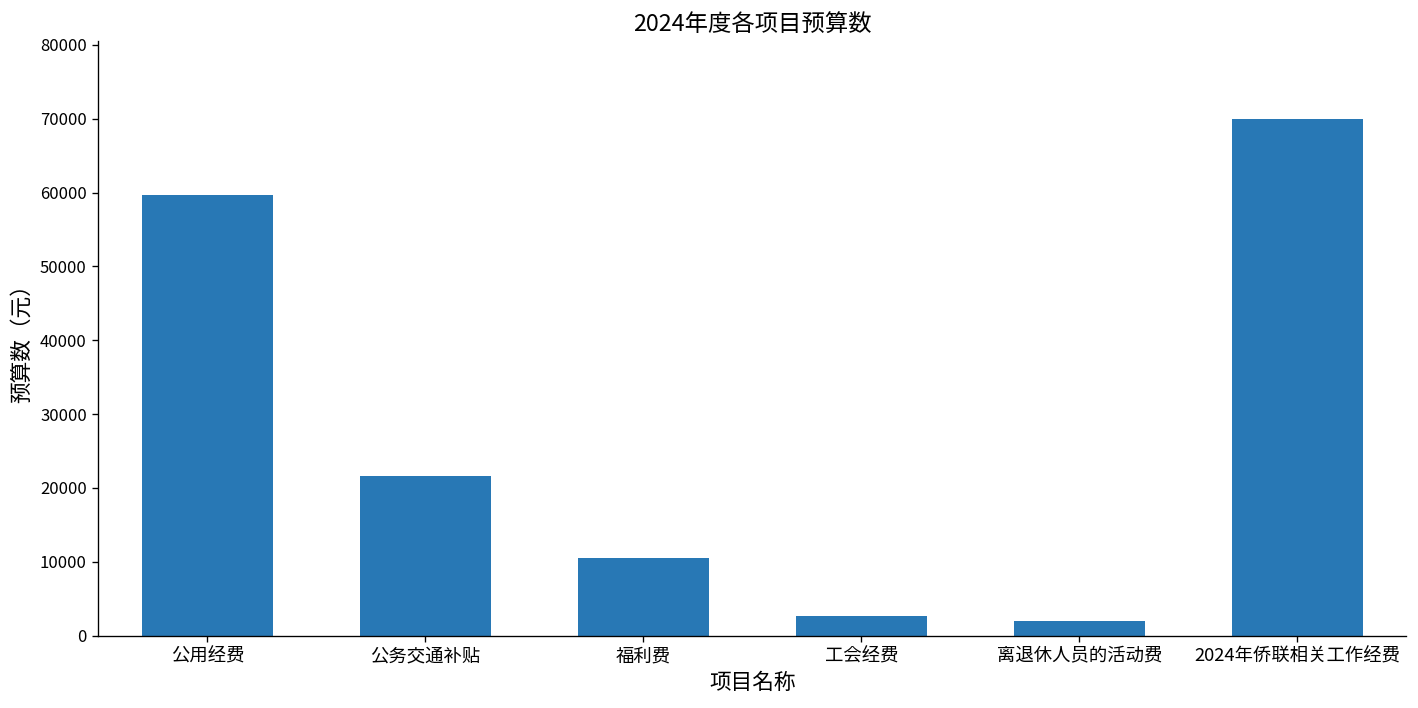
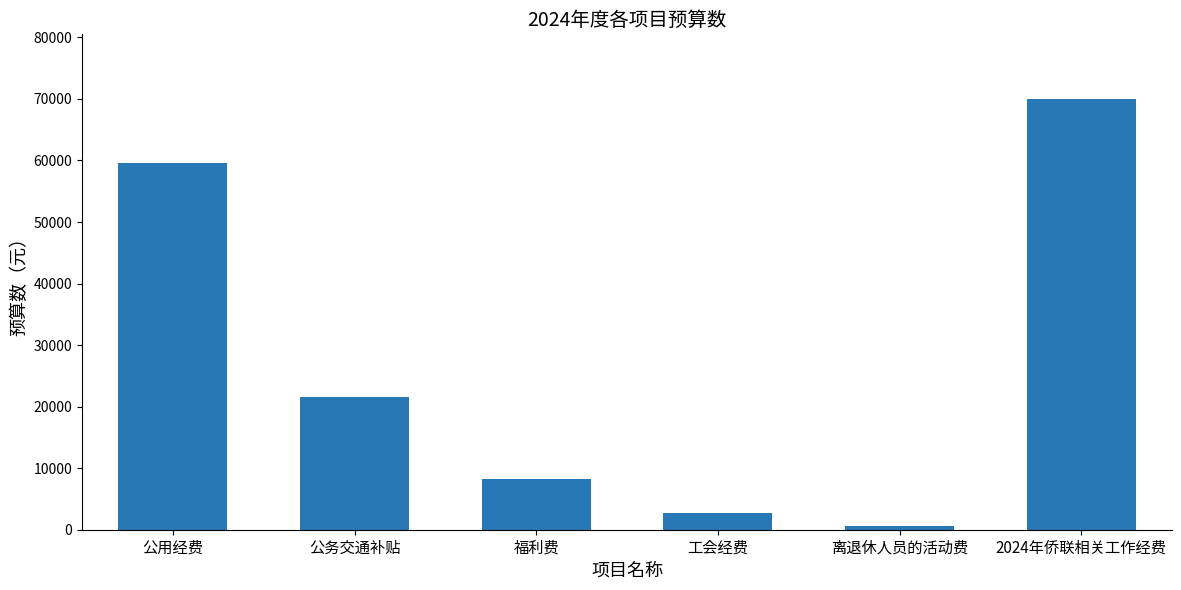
  {
    "公用经费": 60000,
    "公务交通补贴": 22000,
-   "福利费": 10000,
+   "福利费": 8000,
    "工会经费": 3000,
-   "离退休人员的活动费": 2000,
+   "离退休人员的活动费": 1000,
    "2024年侨联相关工作经费": 70000
  }
